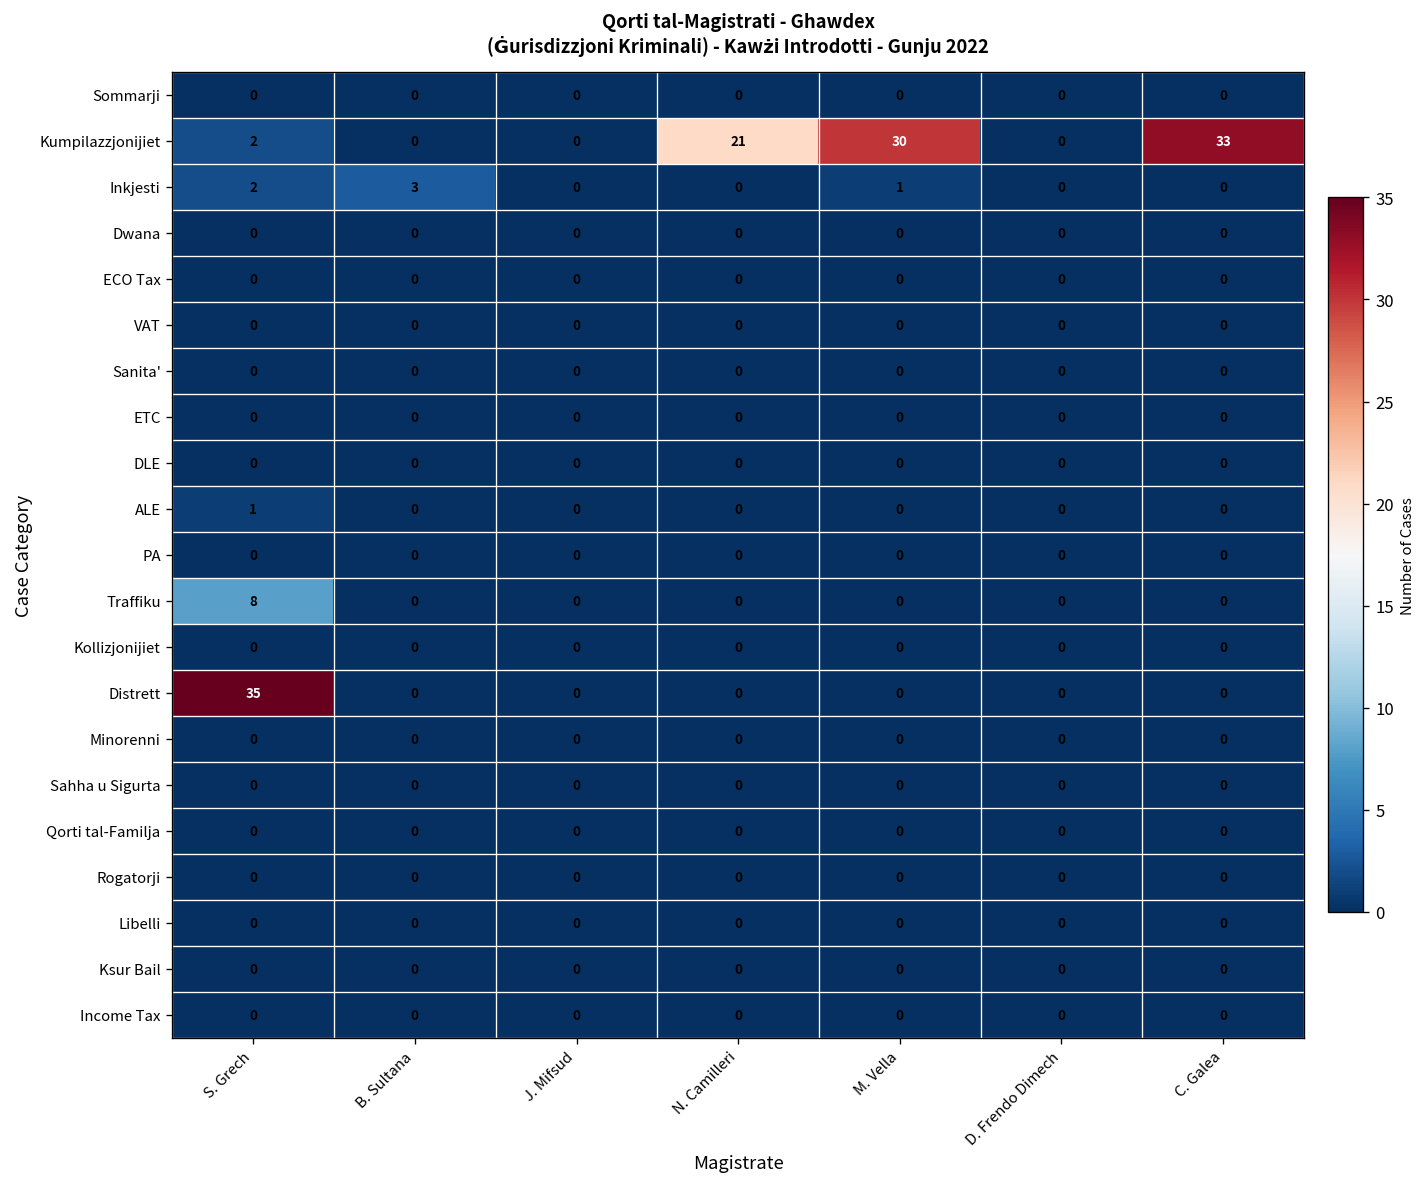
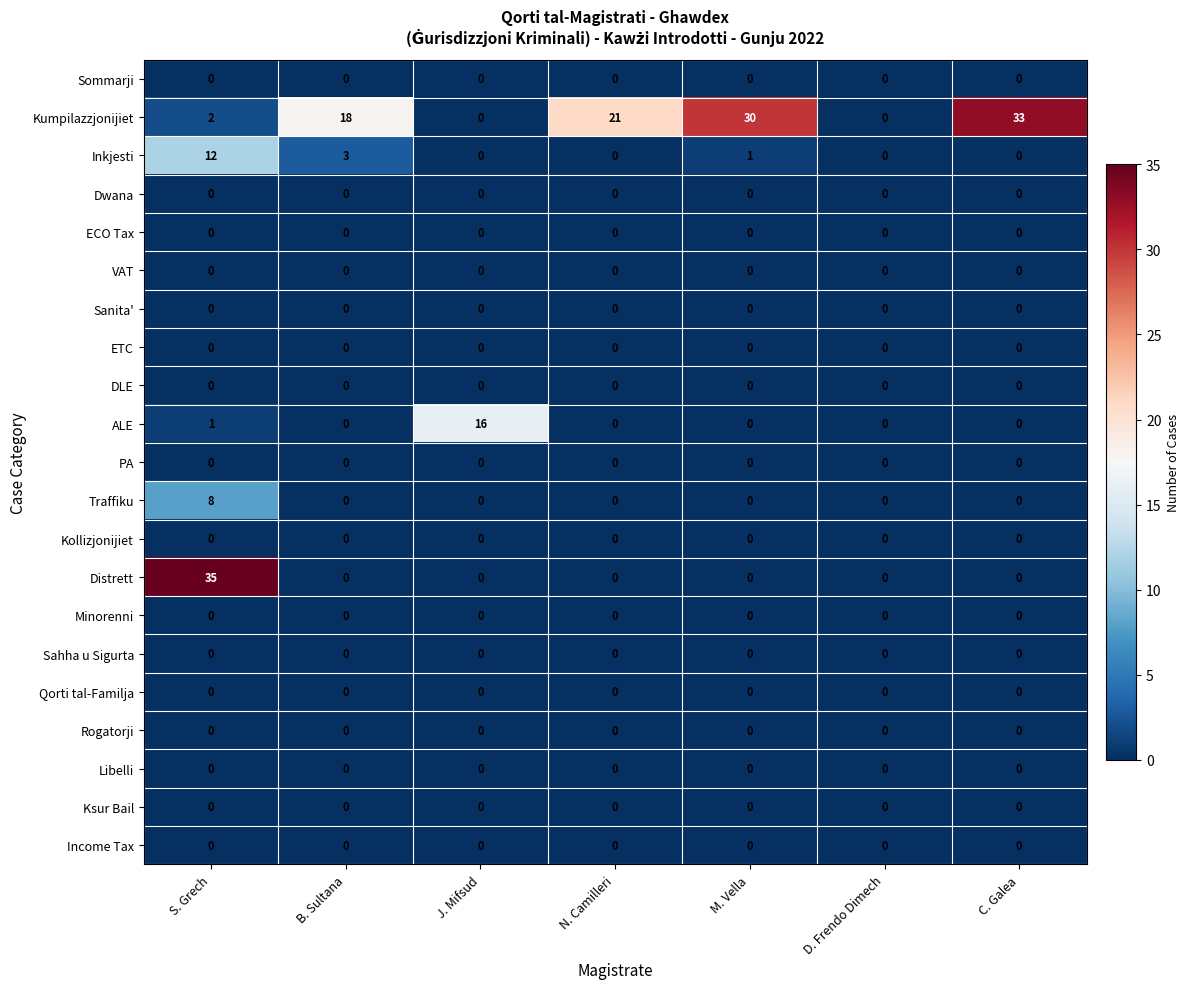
  {
    "Sommarji": {
      "S. Grech": 0,
      "B. Sultana": 0,
      "J. Mifsud": 0,
      "N. Camilleri": 0,
      "M. Vella": 0,
      "D. Frendo Dimech": 0,
      "C. Galea": 0
    },
    "Kumpilazzjonijiet": {
      "S. Grech": 2,
-     "B. Sultana": 0,
+     "B. Sultana": 18,
      "J. Mifsud": 0,
      "N. Camilleri": 21,
      "M. Vella": 30,
      "D. Frendo Dimech": 0,
      "C. Galea": 33
    },
    "Inkjesti": {
-     "S. Grech": 2,
+     "S. Grech": 12,
      "B. Sultana": 3,
      "J. Mifsud": 0,
      "N. Camilleri": 0,
      "M. Vella": 1,
      "D. Frendo Dimech": 0,
      "C. Galea": 0
    },
    "Dwana": {
      "S. Grech": 0,
      "B. Sultana": 0,
      "J. Mifsud": 0,
      "N. Camilleri": 0,
      "M. Vella": 0,
      "D. Frendo Dimech": 0,
      "C. Galea": 0
    },
    "ECO Tax": {
      "S. Grech": 0,
      "B. Sultana": 0,
      "J. Mifsud": 0,
      "N. Camilleri": 0,
      "M. Vella": 0,
      "D. Frendo Dimech": 0,
      "C. Galea": 0
    },
    "VAT": {
      "S. Grech": 0,
      "B. Sultana": 0,
      "J. Mifsud": 0,
      "N. Camilleri": 0,
      "M. Vella": 0,
      "D. Frendo Dimech": 0,
      "C. Galea": 0
    },
    "Sanita'": {
      "S. Grech": 0,
      "B. Sultana": 0,
      "J. Mifsud": 0,
      "N. Camilleri": 0,
      "M. Vella": 0,
      "D. Frendo Dimech": 0,
      "C. Galea": 0
    },
    "ETC": {
      "S. Grech": 0,
      "B. Sultana": 0,
      "J. Mifsud": 0,
      "N. Camilleri": 0,
      "M. Vella": 0,
      "D. Frendo Dimech": 0,
      "C. Galea": 0
    },
    "DLE": {
      "S. Grech": 0,
      "B. Sultana": 0,
      "J. Mifsud": 0,
      "N. Camilleri": 0,
      "M. Vella": 0,
      "D. Frendo Dimech": 0,
      "C. Galea": 0
    },
    "ALE": {
      "S. Grech": 1,
      "B. Sultana": 0,
-     "J. Mifsud": 0,
+     "J. Mifsud": 16,
      "N. Camilleri": 0,
      "M. Vella": 0,
      "D. Frendo Dimech": 0,
      "C. Galea": 0
    },
    "PA": {
      "S. Grech": 0,
      "B. Sultana": 0,
      "J. Mifsud": 0,
      "N. Camilleri": 0,
      "M. Vella": 0,
      "D. Frendo Dimech": 0,
      "C. Galea": 0
    },
    "Traffiku": {
      "S. Grech": 8,
      "B. Sultana": 0,
      "J. Mifsud": 0,
      "N. Camilleri": 0,
      "M. Vella": 0,
      "D. Frendo Dimech": 0,
      "C. Galea": 0
    },
    "Kollizjonijiet": {
      "S. Grech": 0,
      "B. Sultana": 0,
      "J. Mifsud": 0,
      "N. Camilleri": 0,
      "M. Vella": 0,
      "D. Frendo Dimech": 0,
      "C. Galea": 0
    },
    "Distrett": {
      "S. Grech": 35,
      "B. Sultana": 0,
      "J. Mifsud": 0,
      "N. Camilleri": 0,
      "M. Vella": 0,
      "D. Frendo Dimech": 0,
      "C. Galea": 0
    },
    "Minorenni": {
      "S. Grech": 0,
      "B. Sultana": 0,
      "J. Mifsud": 0,
      "N. Camilleri": 0,
      "M. Vella": 0,
      "D. Frendo Dimech": 0,
      "C. Galea": 0
    },
    "Sahha u Sigurta": {
      "S. Grech": 0,
      "B. Sultana": 0,
      "J. Mifsud": 0,
      "N. Camilleri": 0,
      "M. Vella": 0,
      "D. Frendo Dimech": 0,
      "C. Galea": 0
    },
    "Qorti tal-Familja": {
      "S. Grech": 0,
      "B. Sultana": 0,
      "J. Mifsud": 0,
      "N. Camilleri": 0,
      "M. Vella": 0,
      "D. Frendo Dimech": 0,
      "C. Galea": 0
    },
    "Rogatorji": {
      "S. Grech": 0,
      "B. Sultana": 0,
      "J. Mifsud": 0,
      "N. Camilleri": 0,
      "M. Vella": 0,
      "D. Frendo Dimech": 0,
      "C. Galea": 0
    },
    "Libelli": {
      "S. Grech": 0,
      "B. Sultana": 0,
      "J. Mifsud": 0,
      "N. Camilleri": 0,
      "M. Vella": 0,
      "D. Frendo Dimech": 0,
      "C. Galea": 0
    },
    "Ksur Bail": {
      "S. Grech": 0,
      "B. Sultana": 0,
      "J. Mifsud": 0,
      "N. Camilleri": 0,
      "M. Vella": 0,
      "D. Frendo Dimech": 0,
      "C. Galea": 0
    },
    "Income Tax": {
      "S. Grech": 0,
      "B. Sultana": 0,
      "J. Mifsud": 0,
      "N. Camilleri": 0,
      "M. Vella": 0,
      "D. Frendo Dimech": 0,
      "C. Galea": 0
    }
  }
